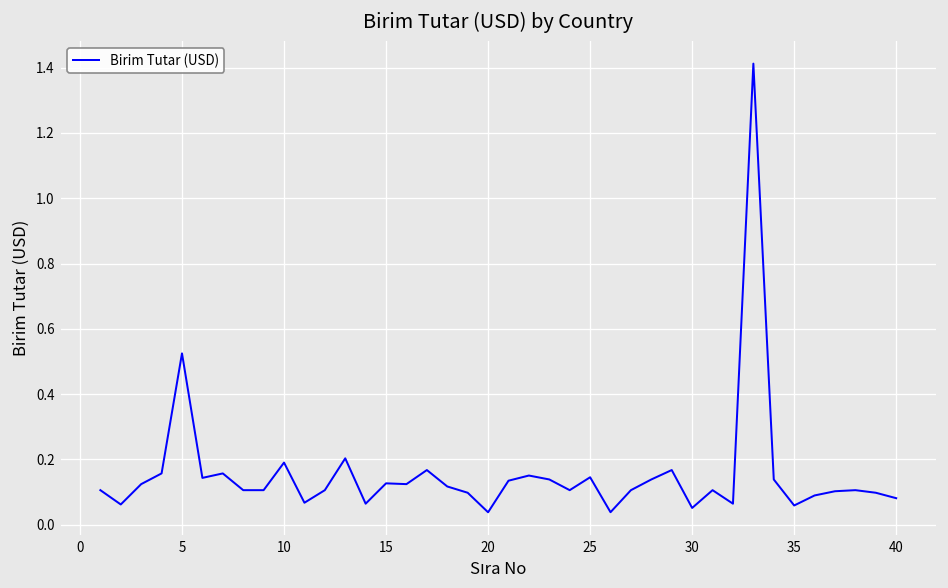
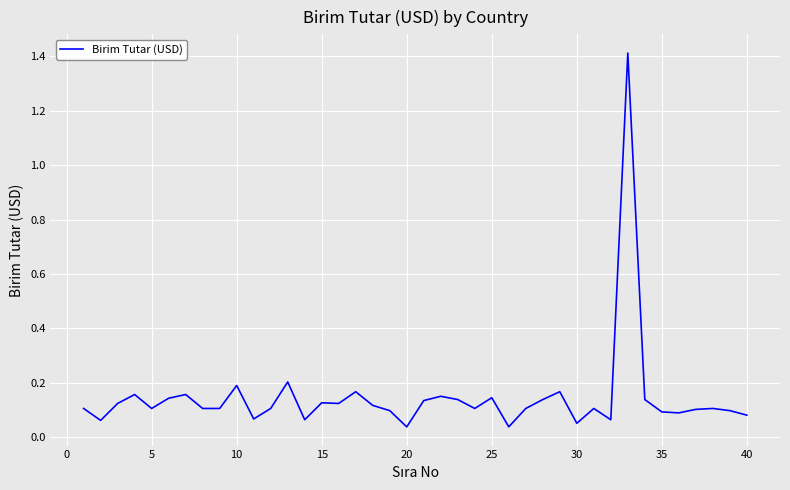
  {
-   "5": 0.53,
+   "5": 0.11,
    "10": 0.19,
    "15": 0.13,
    "20": 0.04,
    "25": 0.15,
    "30": 0.05,
-   "35": 0.06,
+   "35": 0.09,
    "40": 0.08
  }
